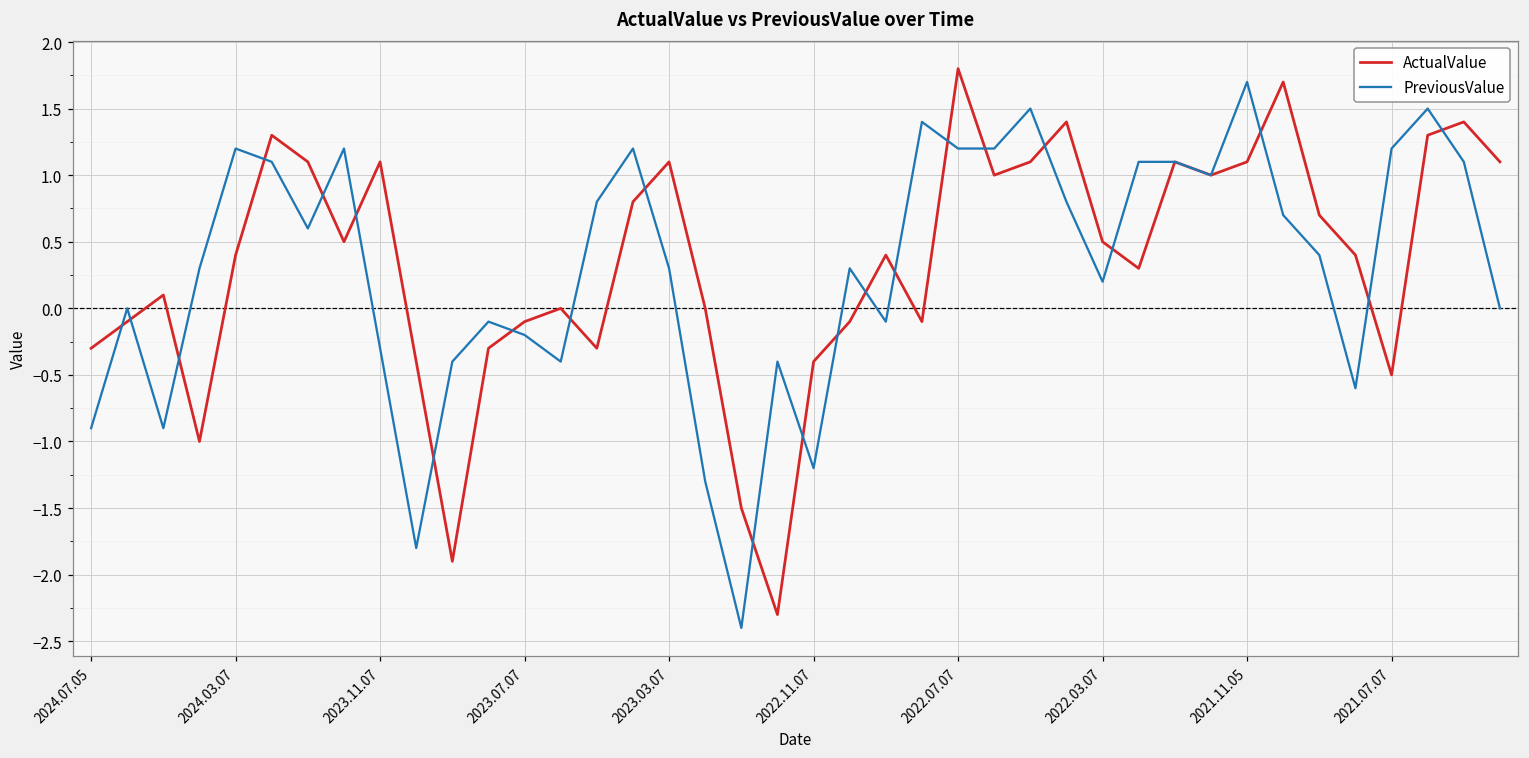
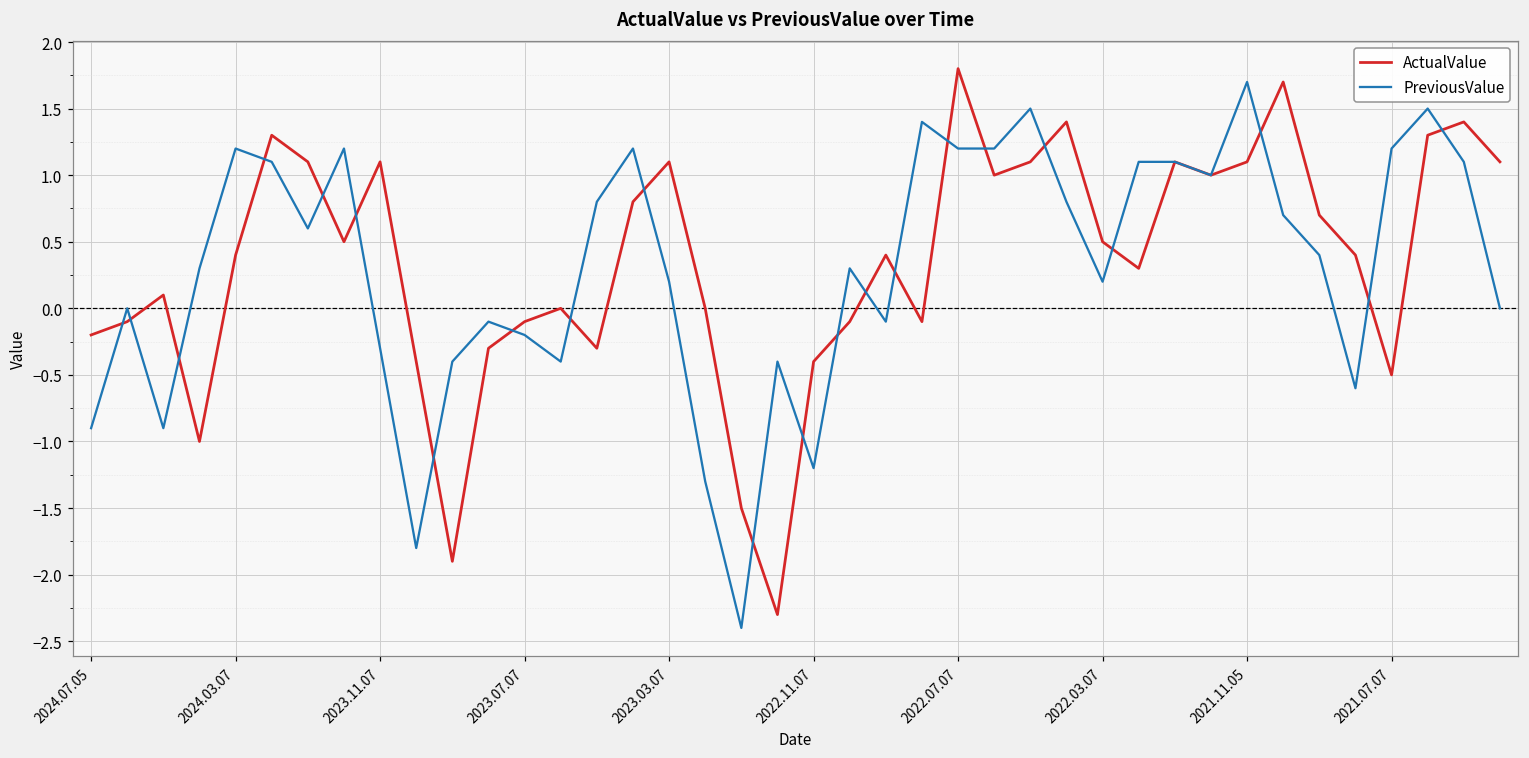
  {
    "ActualValue": {
-     "2024.07.05": -0.3,
+     "2024.07.05": -0.2,
      "2024.03.07": 0.4,
      "2023.11.07": 1.1,
      "2023.07.07": -0.1,
      "2023.03.07": 1.1,
      "2022.11.07": -0.4,
      "2022.07.07": 1.8,
      "2022.03.07": 0.5,
      "2021.11.05": 1.1,
      "2021.07.07": -0.5
    },
    "PreviousValue": {
      "2024.07.05": -0.9,
      "2024.03.07": 1.2,
      "2023.11.07": -0.3,
      "2023.07.07": -0.2,
-     "2023.03.07": 0.3,
+     "2023.03.07": 0.2,
      "2022.11.07": -1.2,
      "2022.07.07": 1.2,
      "2022.03.07": 0.2,
      "2021.11.05": 1.7,
      "2021.07.07": 1.2
    }
  }
